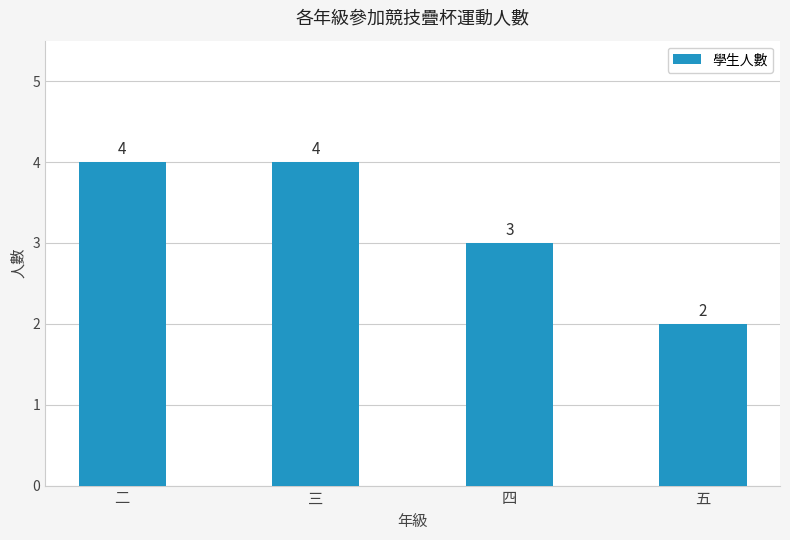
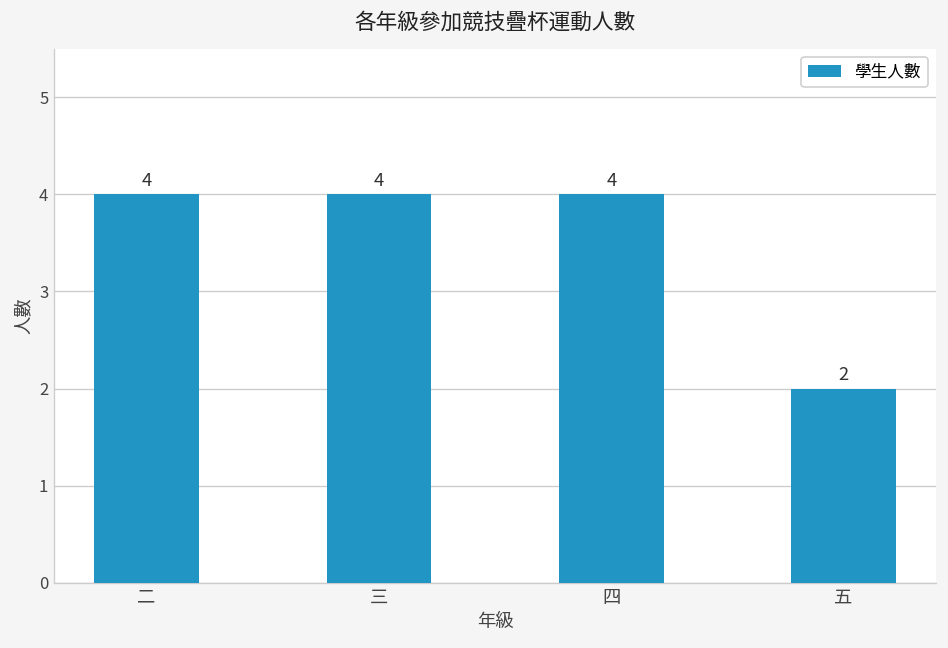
  {
    "二": 4,
    "三": 4,
-   "四": 3,
+   "四": 4,
    "五": 2
  }
